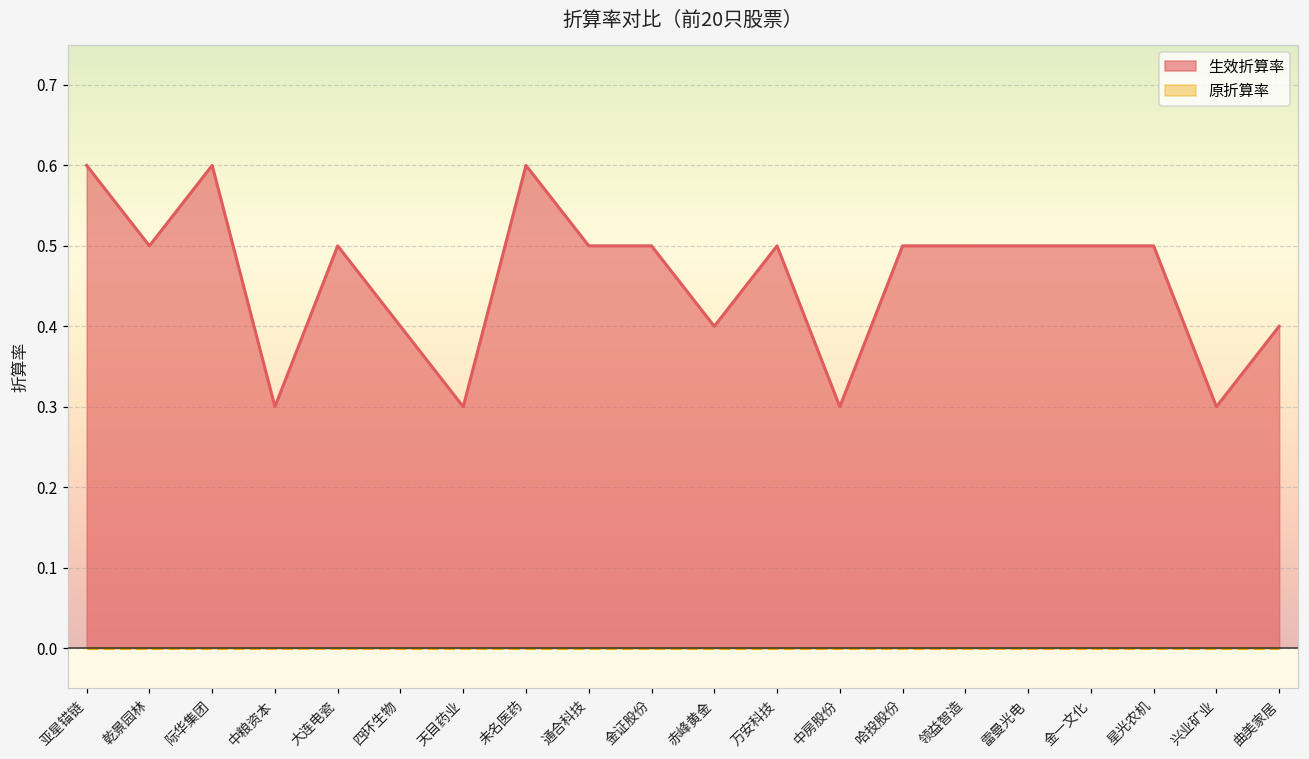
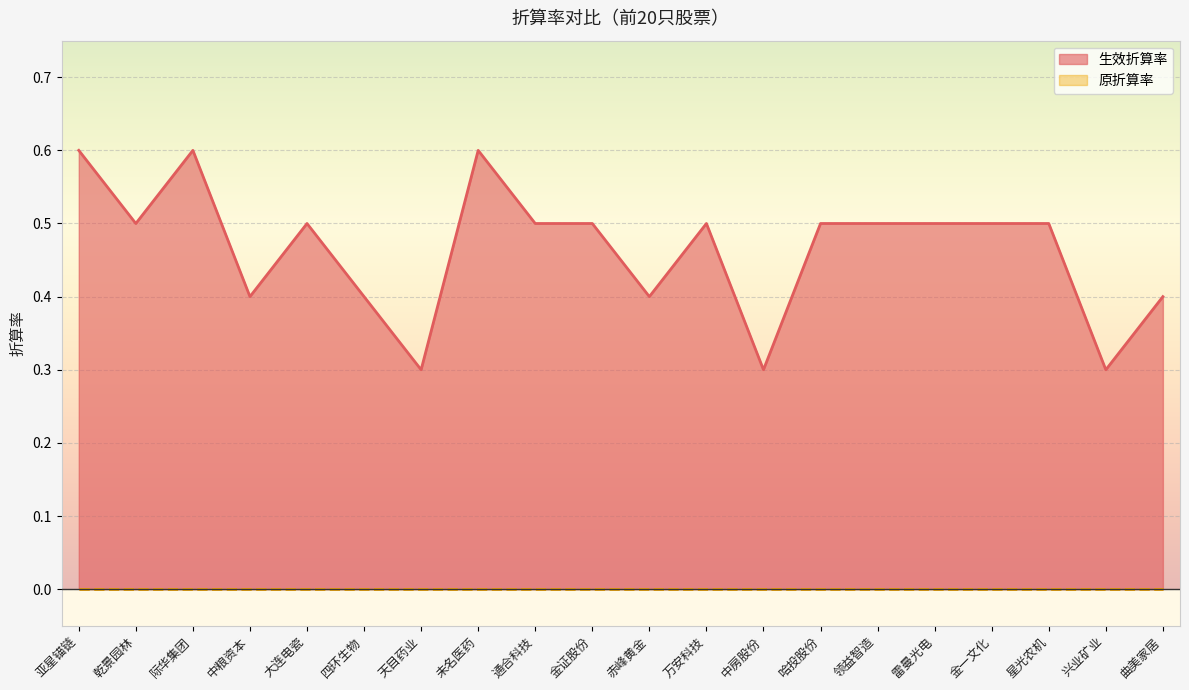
  {
    "生效折算率": {
      "亚星锚链": 0.6,
      "乾景园林": 0.5,
      "际华集团": 0.6,
-     "中粮资本": 0.3,
+     "中粮资本": 0.4,
      "大连电瓷": 0.5,
      "四环生物": 0.4,
      "天目药业": 0.3,
      "未名医药": 0.6,
      "通合科技": 0.5,
      "金证股份": 0.5,
      "赤峰黄金": 0.4,
      "万安科技": 0.5,
      "中房股份": 0.3,
      "哈投股份": 0.5,
      "领益智造": 0.5,
      "雷曼光电": 0.5,
      "金一文化": 0.5,
      "星光农机": 0.5,
      "兴业矿业": 0.3,
      "曲美家居": 0.4
    },
    "原折算率": {
      "亚星锚链": 0.0,
      "乾景园林": 0.0,
      "际华集团": 0.0,
      "中粮资本": 0.0,
      "大连电瓷": 0.0,
      "四环生物": 0.0,
      "天目药业": 0.0,
      "未名医药": 0.0,
      "通合科技": 0.0,
      "金证股份": 0.0,
      "赤峰黄金": 0.0,
      "万安科技": 0.0,
      "中房股份": 0.0,
      "哈投股份": 0.0,
      "领益智造": 0.0,
      "雷曼光电": 0.0,
      "金一文化": 0.0,
      "星光农机": 0.0,
      "兴业矿业": 0.0,
      "曲美家居": 0.0
    }
  }
